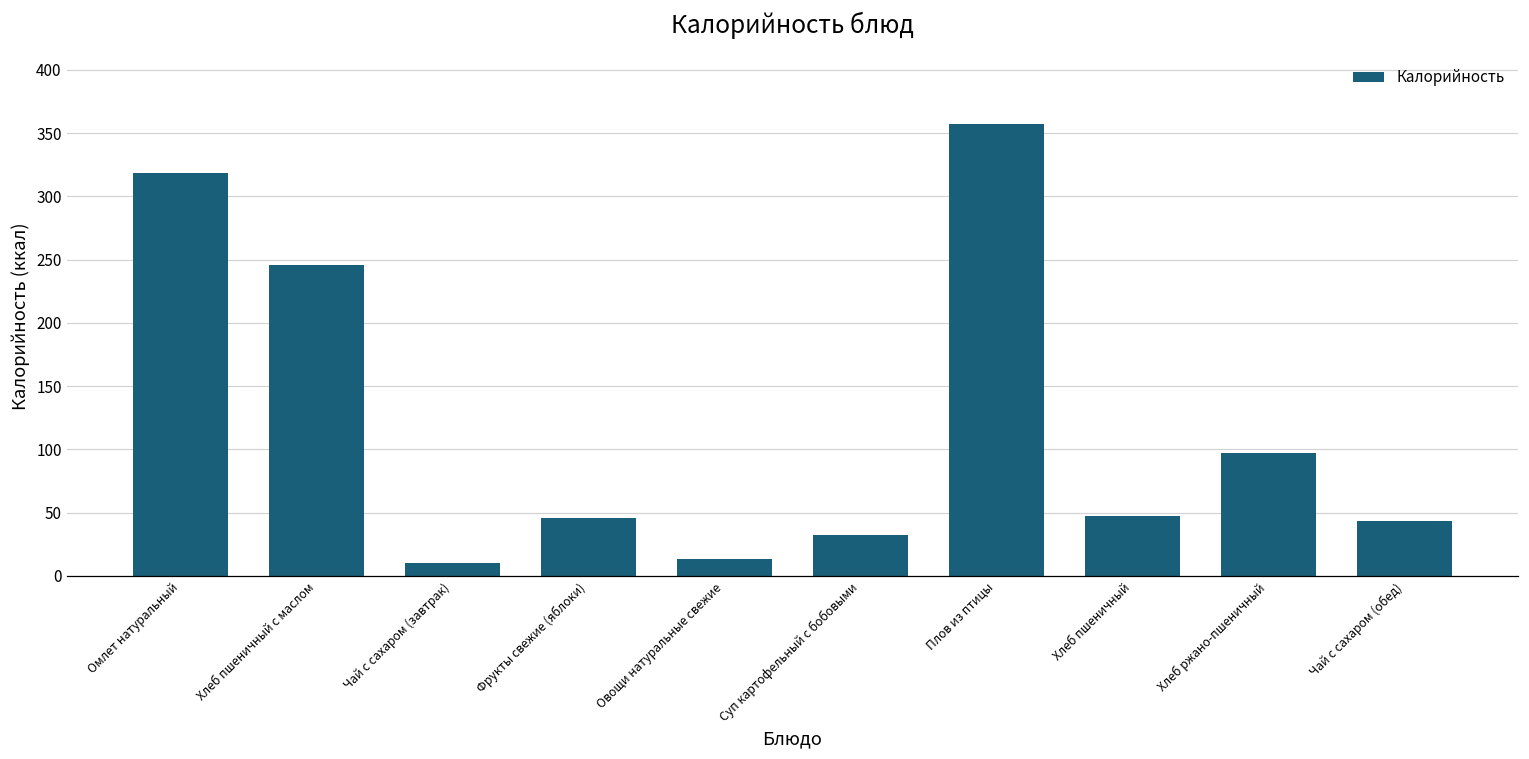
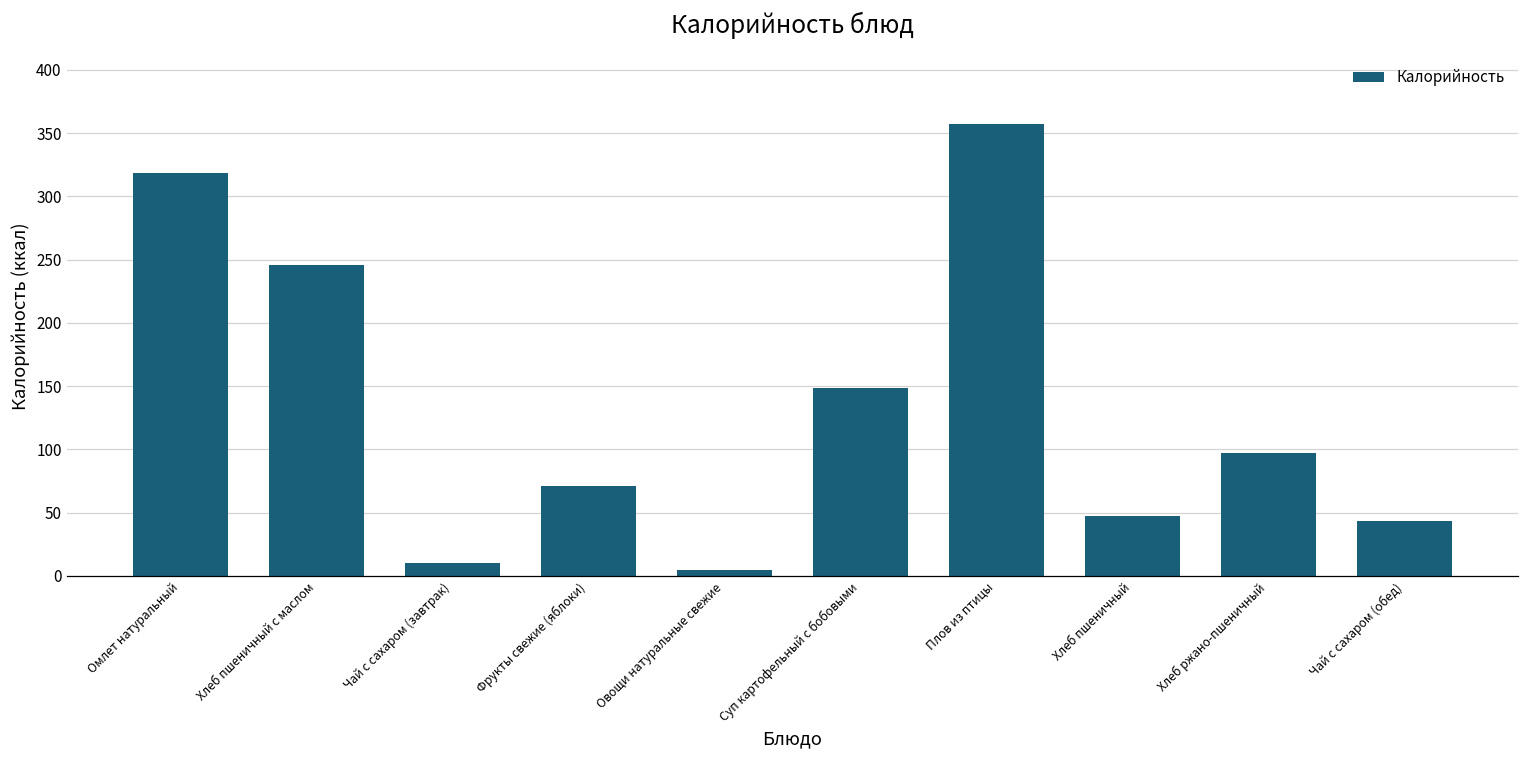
  {
    "Омлет натуральный": 319,
    "Хлеб пшеничный с маслом": 246,
    "Чай с сахаром (завтрак)": 10,
-   "Фрукты свежие (яблоки)": 46,
-   "Овощи натуральные свежие": 13,
-   "Суп картофельный с бобовыми": 33,
+   "Фрукты свежие (яблоки)": 71,
+   "Овощи натуральные свежие": 5,
+   "Суп картофельный с бобовыми": 148,
    "Плов из птицы": 358,
    "Хлеб пшеничный": 47,
    "Хлеб ржано-пшеничный": 97,
    "Чай с сахаром (обед)": 43
  }
